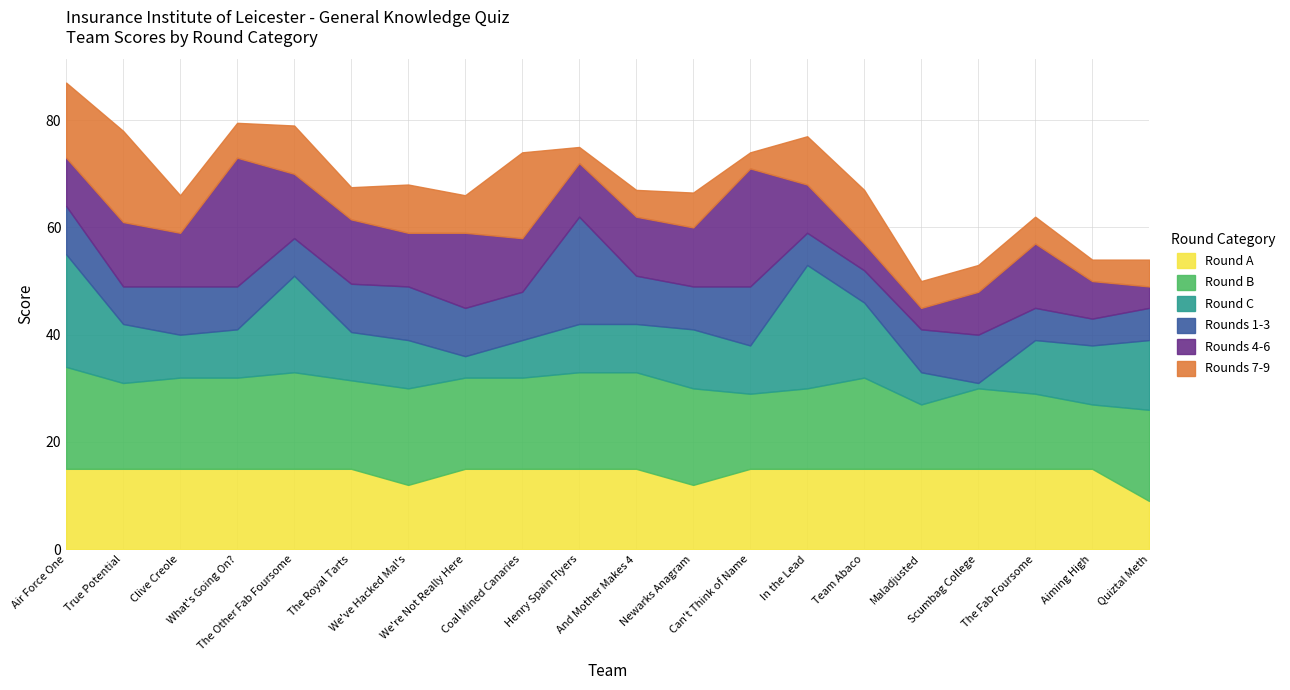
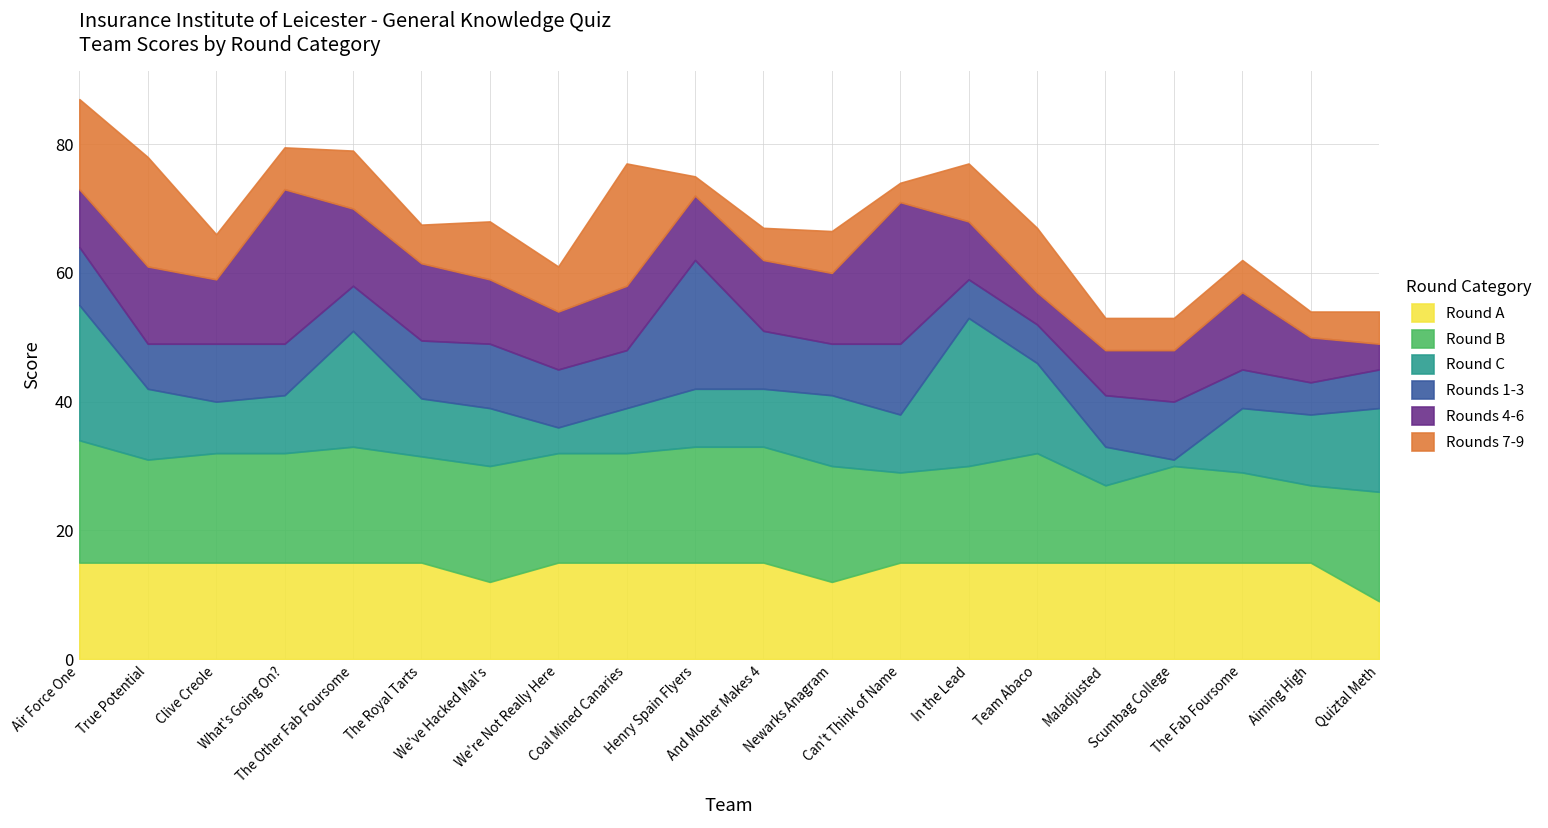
  {
    "Round A": {
      "Air Force One": 15,
      "True Potential": 15,
      "Clive Creole": 15,
      "What's Going On?": 15,
      "The Other Fab Foursome": 15,
      "The Royal Tarts": 15,
      "We've Hacked Mal's": 12,
      "We're Not Really Here": 15,
      "Coal Mined Canaries": 15,
      "Henry Spain Flyers": 15,
      "And Mother Makes 4": 15,
      "Newarks Anagram": 12,
      "Can't Think of Name": 15,
      "In the Lead": 15,
      "Team Abaco": 15,
      "Maladjusted": 15,
      "Scumbag College": 15,
      "The Fab Foursome": 15,
      "Aiming High": 15,
      "Quiztal Meth": 9
    },
    "Round B": {
      "Air Force One": 19,
      "True Potential": 16,
      "Clive Creole": 17,
      "What's Going On?": 17,
      "The Other Fab Foursome": 18,
      "The Royal Tarts": 17,
      "We've Hacked Mal's": 18,
      "We're Not Really Here": 17,
      "Coal Mined Canaries": 17,
      "Henry Spain Flyers": 18,
      "And Mother Makes 4": 18,
      "Newarks Anagram": 18,
      "Can't Think of Name": 14,
      "In the Lead": 15,
      "Team Abaco": 17,
      "Maladjusted": 12,
      "Scumbag College": 15,
      "The Fab Foursome": 14,
      "Aiming High": 12,
      "Quiztal Meth": 17
    },
    "Round C": {
      "Air Force One": 21,
      "True Potential": 11,
      "Clive Creole": 8,
      "What's Going On?": 9,
      "The Other Fab Foursome": 18,
      "The Royal Tarts": 9,
      "We've Hacked Mal's": 9,
      "We're Not Really Here": 4,
      "Coal Mined Canaries": 7,
      "Henry Spain Flyers": 9,
      "And Mother Makes 4": 9,
      "Newarks Anagram": 11,
      "Can't Think of Name": 9,
      "In the Lead": 23,
      "Team Abaco": 14,
      "Maladjusted": 6,
      "Scumbag College": 1,
      "The Fab Foursome": 10,
      "Aiming High": 11,
      "Quiztal Meth": 13
    },
    "Rounds 1-3": {
      "Air Force One": 9,
      "True Potential": 7,
      "Clive Creole": 9,
      "What's Going On?": 8,
      "The Other Fab Foursome": 7,
      "The Royal Tarts": 9,
      "We've Hacked Mal's": 10,
      "We're Not Really Here": 9,
      "Coal Mined Canaries": 9,
      "Henry Spain Flyers": 20,
      "And Mother Makes 4": 9,
      "Newarks Anagram": 8,
      "Can't Think of Name": 11,
      "In the Lead": 6,
      "Team Abaco": 6,
      "Maladjusted": 8,
      "Scumbag College": 9,
      "The Fab Foursome": 6,
      "Aiming High": 5,
      "Quiztal Meth": 6
    },
    "Rounds 4-6": {
      "Air Force One": 9,
      "True Potential": 12,
      "Clive Creole": 10,
      "What's Going On?": 24,
      "The Other Fab Foursome": 12,
      "The Royal Tarts": 12,
      "We've Hacked Mal's": 10,
-     "We're Not Really Here": 14,
+     "We're Not Really Here": 9,
      "Coal Mined Canaries": 10,
      "Henry Spain Flyers": 10,
      "And Mother Makes 4": 11,
      "Newarks Anagram": 11,
      "Can't Think of Name": 22,
      "In the Lead": 9,
      "Team Abaco": 5,
-     "Maladjusted": 4,
+     "Maladjusted": 7,
      "Scumbag College": 8,
      "The Fab Foursome": 12,
      "Aiming High": 7,
      "Quiztal Meth": 4
    },
    "Rounds 7-9": {
      "Air Force One": 14,
      "True Potential": 17,
      "Clive Creole": 7,
      "What's Going On?": 7,
      "The Other Fab Foursome": 9,
      "The Royal Tarts": 6,
      "We've Hacked Mal's": 9,
      "We're Not Really Here": 7,
-     "Coal Mined Canaries": 16,
+     "Coal Mined Canaries": 19,
      "Henry Spain Flyers": 3,
      "And Mother Makes 4": 5,
      "Newarks Anagram": 7,
      "Can't Think of Name": 3,
      "In the Lead": 9,
      "Team Abaco": 10,
      "Maladjusted": 5,
      "Scumbag College": 5,
      "The Fab Foursome": 5,
      "Aiming High": 4,
      "Quiztal Meth": 5
    }
  }
